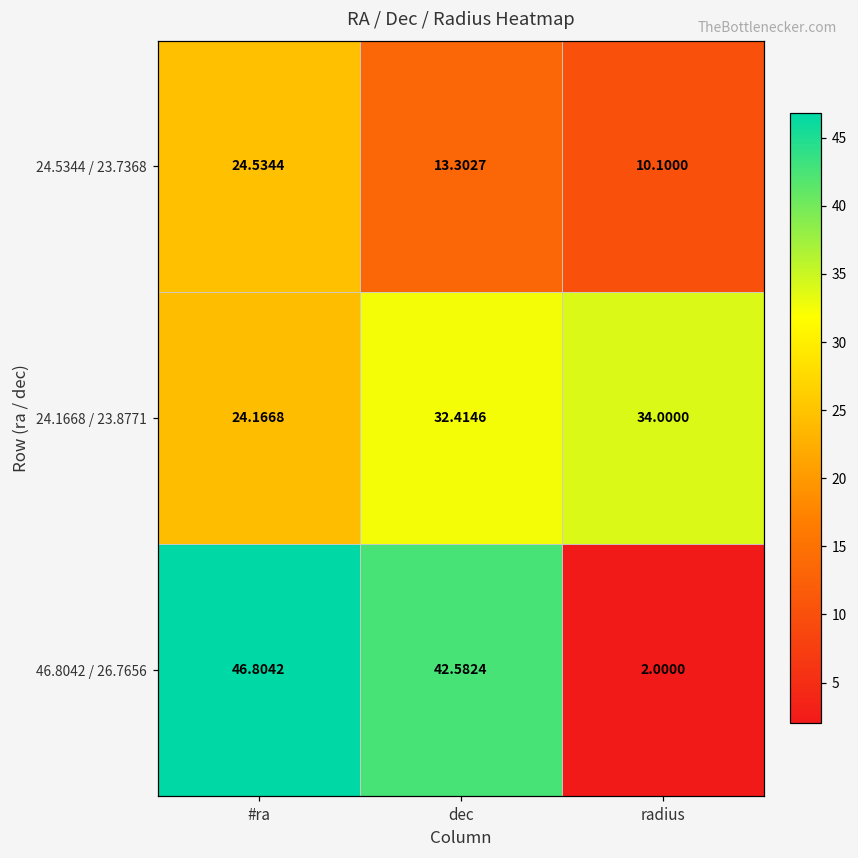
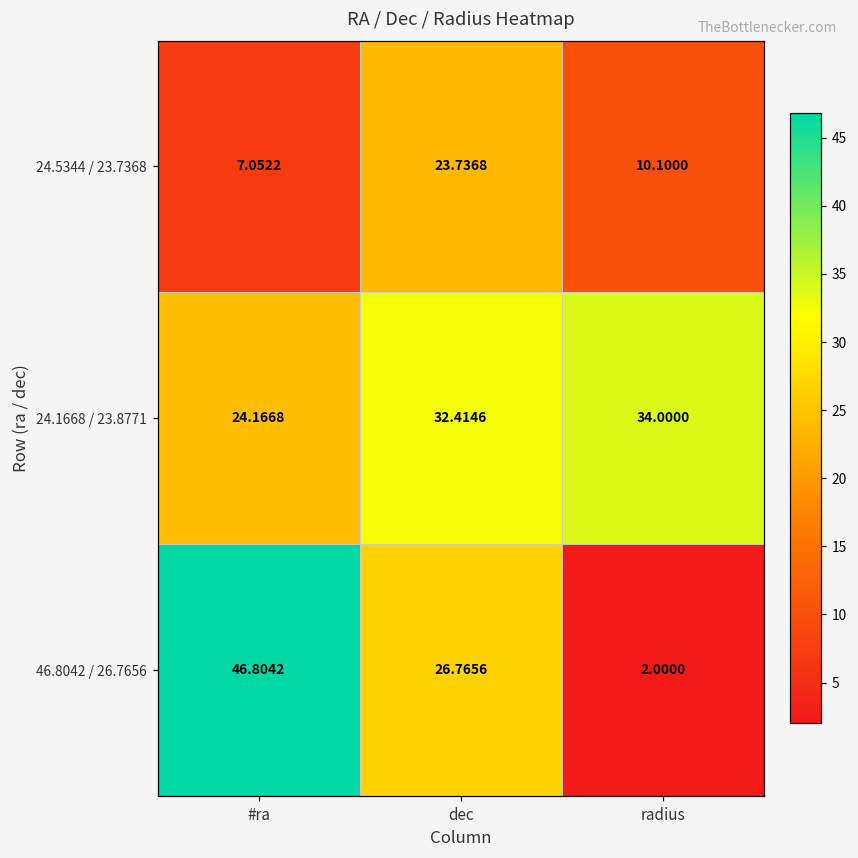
  {
    "24.5344 / 23.7368": {
-     "#ra": 24.5344,
-     "dec": 13.3027,
+     "#ra": 7.0522,
+     "dec": 23.7368,
      "radius": 10.1000
    },
    "24.1668 / 23.8771": {
      "#ra": 24.1668,
      "dec": 32.4146,
      "radius": 34.0000
    },
    "46.8042 / 26.7656": {
      "#ra": 46.8042,
-     "dec": 42.5824,
+     "dec": 26.7656,
      "radius": 2.0000
    }
  }
